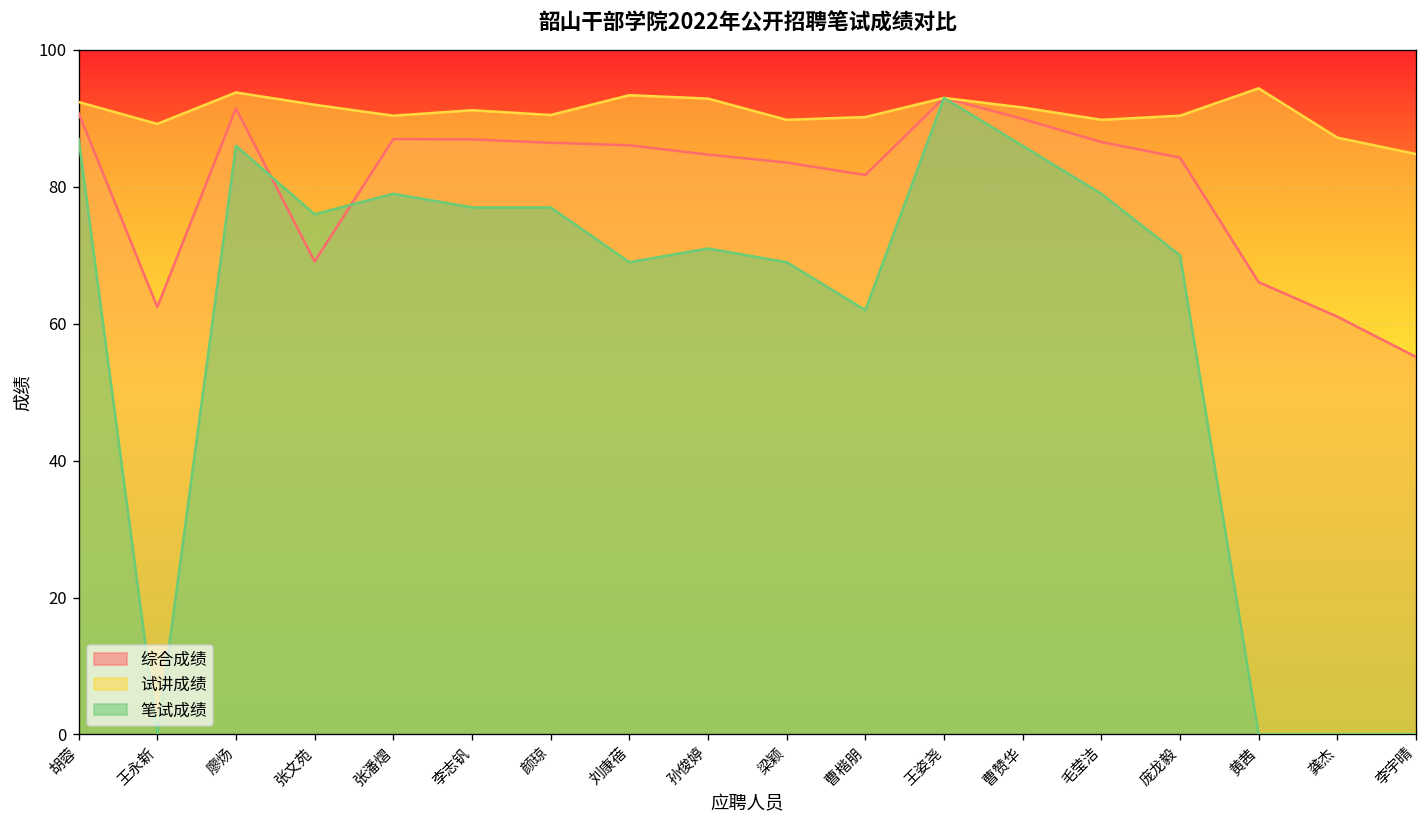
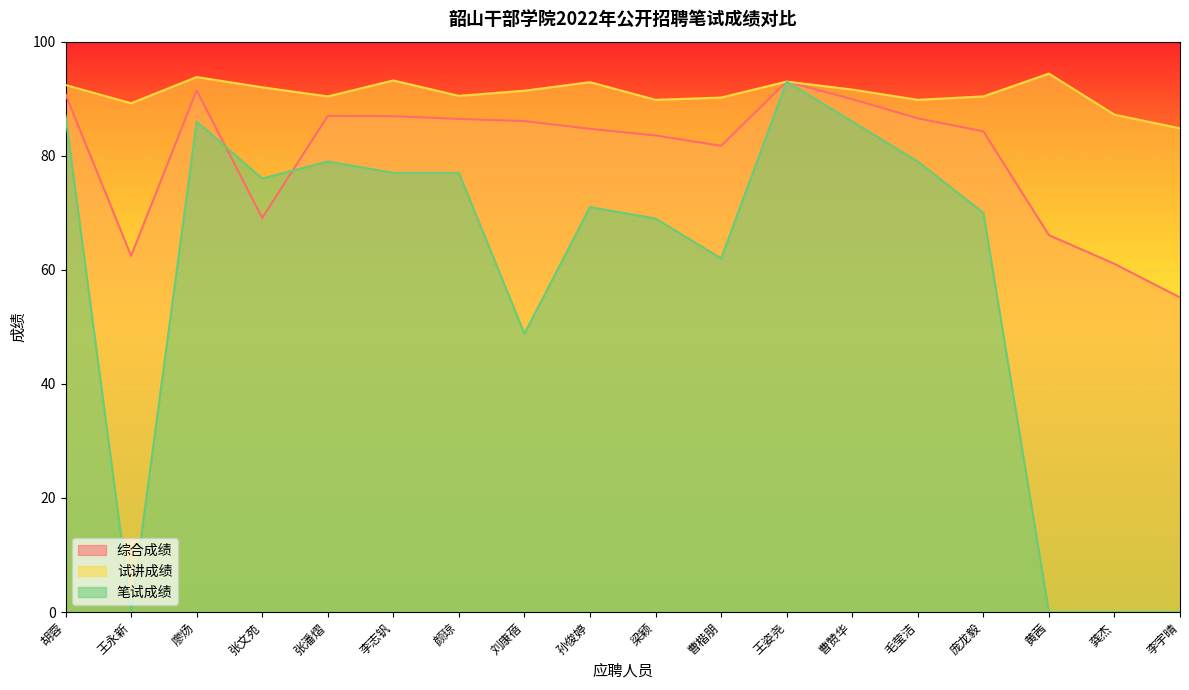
  {
    "综合成绩": {
      "胡蓉": 91,
      "王永新": 62,
      "廖炀": 91,
      "张文苑": 69,
      "张潘熠": 87,
      "李志钒": 87,
      "颜琼": 86,
      "刘康蓓": 86,
      "孙俊婷": 85,
      "梁颖": 84,
      "曹楷朋": 82,
      "曹赞华": 90,
      "毛莹洁": 87,
      "庞龙毅": 84,
      "黄茜": 66,
      "龚杰": 61,
      "李宇晴": 55
    },
    "试讲成绩": {
      "胡蓉": 92,
      "王永新": 89,
      "廖炀": 94,
      "张文苑": 92,
      "张潘熠": 90,
-     "李志钒": 91,
+     "李志钒": 93,
      "颜琼": 91,
-     "刘康蓓": 93,
+     "刘康蓓": 91,
      "孙俊婷": 93,
      "梁颖": 90,
      "曹楷朋": 90,
      "曹赞华": 92,
      "毛莹洁": 90,
      "庞龙毅": 90,
      "黄茜": 94,
      "龚杰": 87,
      "李宇晴": 85
    },
    "笔试成绩": {
      "胡蓉": 87,
      "王永新": 0,
      "廖炀": 86,
      "张文苑": 76,
      "张潘熠": 79,
      "李志钒": 77,
      "颜琼": 77,
-     "刘康蓓": 69,
+     "刘康蓓": 49,
      "孙俊婷": 71,
      "梁颖": 69,
      "曹楷朋": 62,
      "曹赞华": 86,
      "毛莹洁": 79,
      "庞龙毅": 70,
      "黄茜": 0,
      "龚杰": 0,
      "李宇晴": 0
    }
  }
